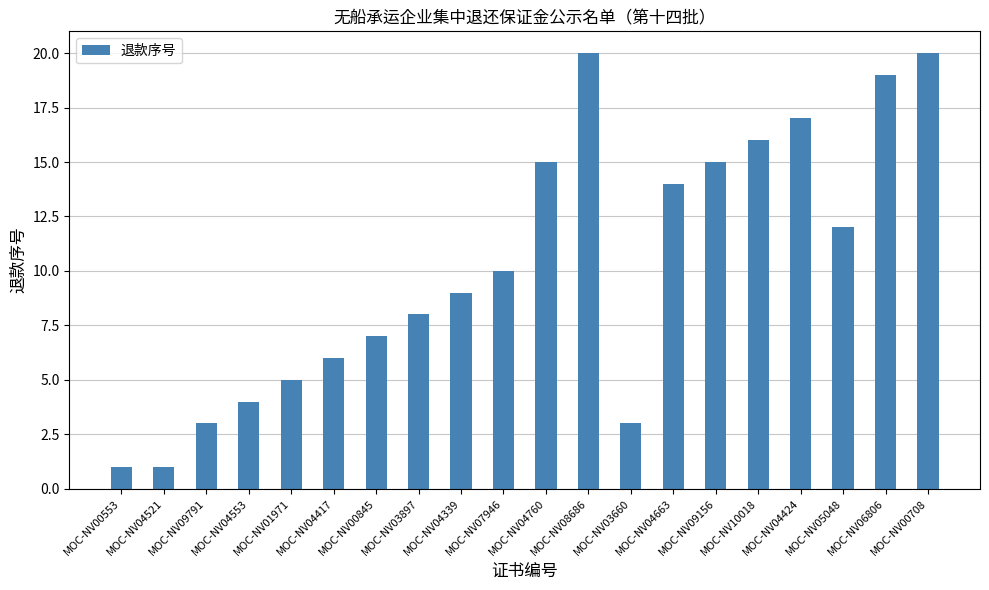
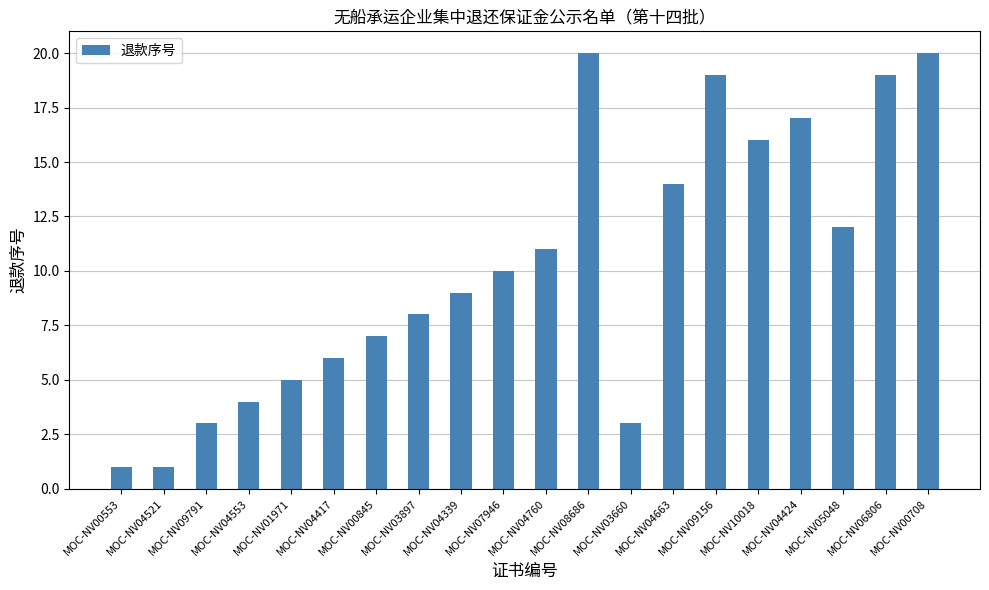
  {
    "MOC-NV00553": 1,
    "MOC-NV04521": 1,
    "MOC-NV09791": 3,
    "MOC-NV04553": 4,
    "MOC-NV01971": 5,
    "MOC-NV04417": 6,
    "MOC-NV00845": 7,
    "MOC-NV03897": 8,
    "MOC-NV04339": 9,
    "MOC-NV07946": 10,
-   "MOC-NV04760": 15,
+   "MOC-NV04760": 11,
    "MOC-NV08686": 20,
    "MOC-NV03660": 3,
    "MOC-NV04663": 14,
-   "MOC-NV09156": 15,
+   "MOC-NV09156": 19,
    "MOC-NV10018": 16,
    "MOC-NV04424": 17,
    "MOC-NV05048": 12,
    "MOC-NV06806": 19,
    "MOC-NV00708": 20
  }
